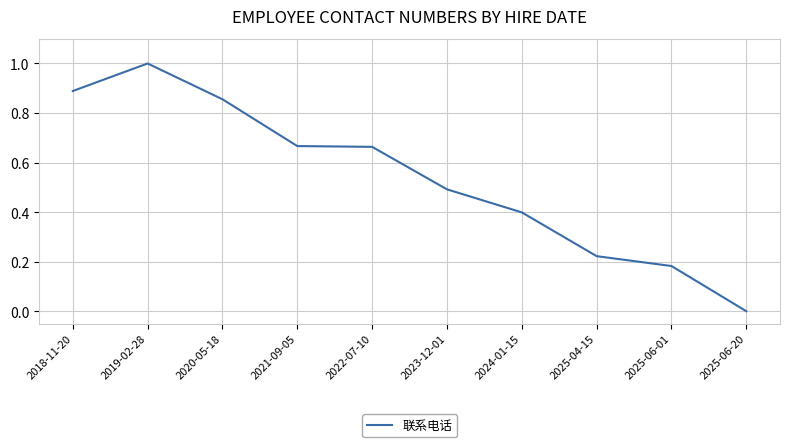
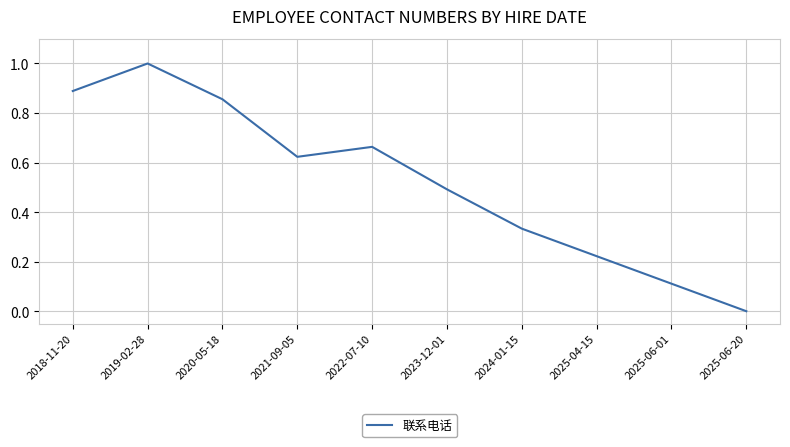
  {
    "2018-11-20": 0.89,
    "2019-02-28": 1.00,
    "2020-05-18": 0.86,
-   "2021-09-05": 0.67,
+   "2021-09-05": 0.62,
    "2022-07-10": 0.66,
    "2023-12-01": 0.49,
-   "2024-01-15": 0.40,
+   "2024-01-15": 0.33,
    "2025-04-15": 0.22,
-   "2025-06-01": 0.18,
+   "2025-06-01": 0.11,
    "2025-06-20": 0.00
  }
